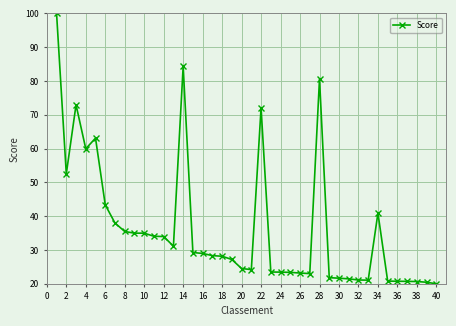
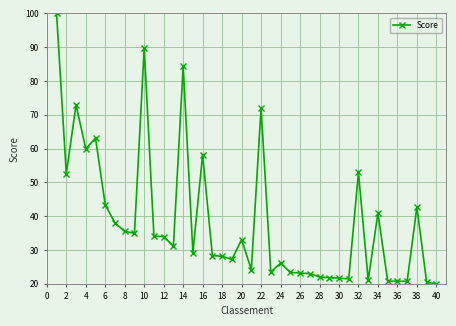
  {
    "2": 53,
    "4": 60,
    "6": 43,
    "8": 35,
-   "10": 35,
+   "10": 90,
    "12": 34,
    "14": 84,
-   "16": 29,
+   "16": 58,
    "18": 28,
-   "20": 25,
+   "20": 33,
    "22": 72,
-   "24": 23,
+   "24": 26,
    "26": 23,
-   "28": 81,
+   "28": 22,
    "30": 22,
-   "32": 21,
+   "32": 53,
    "34": 41,
    "36": 21,
-   "38": 21,
+   "38": 43,
    "40": 20
  }
